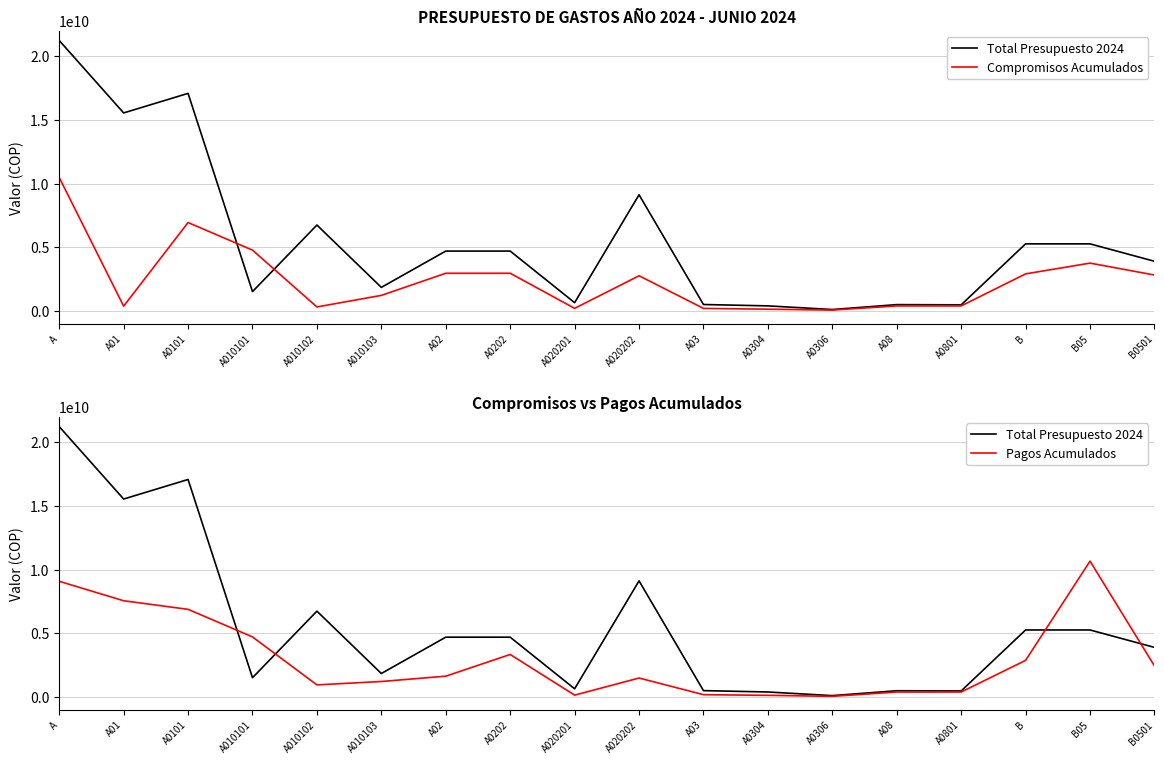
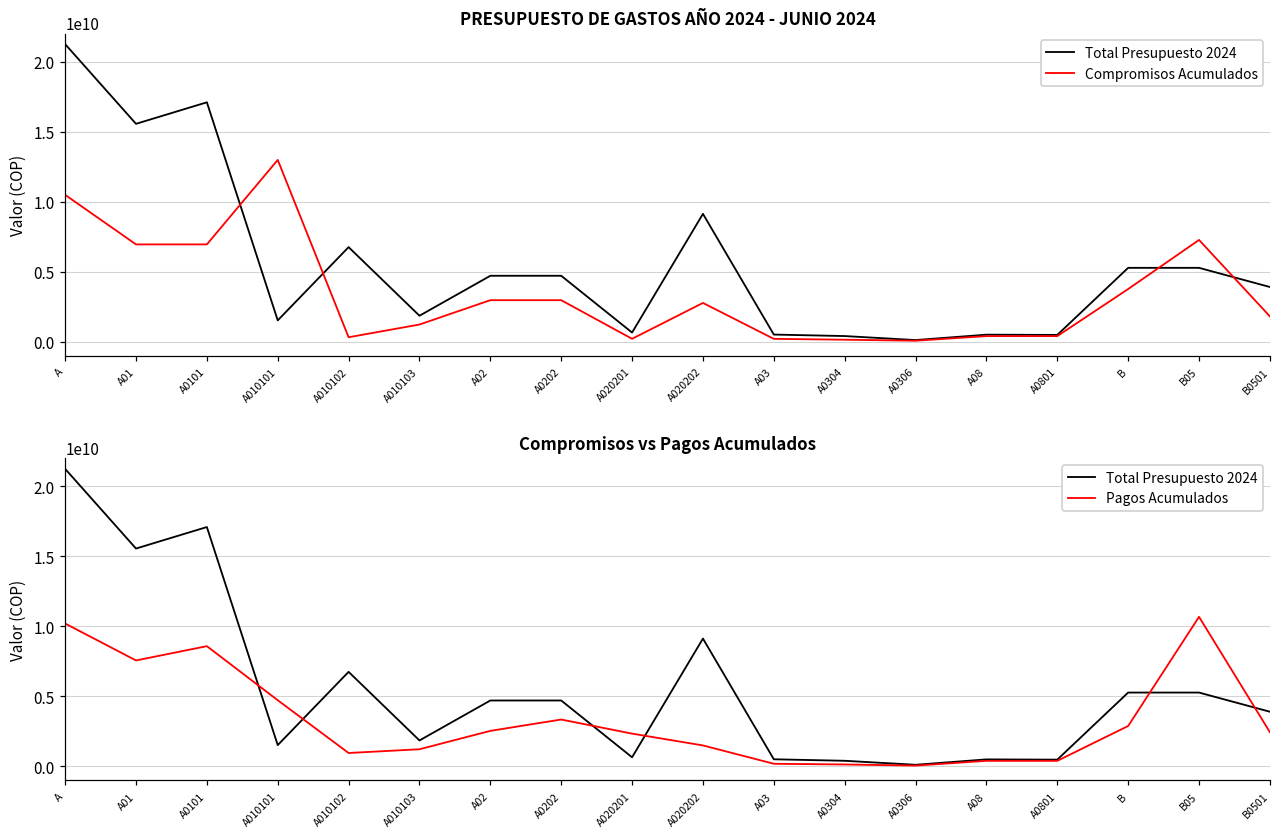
  {
    "PRESUPUESTO DE GASTOS AÑO 2024 - JUNIO 2024": {
      "Total Presupuesto 2024": {
        "A": 21200000000,
        "A01": 15600000000,
        "A0101": 17100000000,
        "A010101": 1500000000,
        "A010102": 6700000000,
        "A010103": 1800000000,
        "A02": 4700000000,
        "A0202": 4700000000,
        "A020201": 600000000,
        "A020202": 9100000000,
        "A03": 500000000,
        "A0304": 400000000,
        "B": 5300000000,
        "B05": 5300000000,
        "B0501": 3900000000
      },
      "Compromisos Acumulados": {
        "A": 10500000000,
-       "A01": 400000000,
+       "A01": 6900000000,
        "A0101": 6900000000,
-       "A010101": 4800000000,
+       "A010101": 13000000000,
        "A010102": 300000000,
        "A010103": 1200000000,
        "A02": 3000000000,
        "A0202": 3000000000,
        "A020201": 200000000,
        "A020202": 2800000000,
        "A03": 200000000,
        "A0304": 100000000,
-       "B": 2900000000,
-       "B05": 3800000000,
-       "B0501": 2800000000
+       "B": 3800000000,
+       "B05": 7300000000,
+       "B0501": 1800000000
      }
    },
    "Compromisos vs Pagos Acumulados": {
      "Total Presupuesto 2024": {
        "A": 21200000000,
        "A01": 15600000000,
        "A0101": 17100000000,
        "A010101": 1500000000,
        "A010102": 6700000000,
        "A010103": 1800000000,
        "A02": 4700000000,
        "A0202": 4700000000,
        "A020201": 600000000,
        "A020202": 9100000000,
        "A03": 500000000,
        "A0304": 400000000,
        "B": 5300000000,
        "B05": 5300000000,
        "B0501": 3900000000
      },
      "Pagos Acumulados": {
-       "A": 9100000000,
+       "A": 10200000000,
        "A01": 7600000000,
-       "A0101": 6900000000,
+       "A0101": 8600000000,
        "A010101": 4700000000,
        "A010102": 1000000000,
        "A010103": 1200000000,
-       "A02": 1600000000,
+       "A02": 2500000000,
        "A0202": 3300000000,
-       "A020201": 100000000,
+       "A020201": 2300000000,
        "A020202": 1500000000,
        "A03": 200000000,
        "A0304": 100000000,
        "B": 2900000000,
        "B05": 10700000000,
        "B0501": 2400000000
      }
    }
  }
